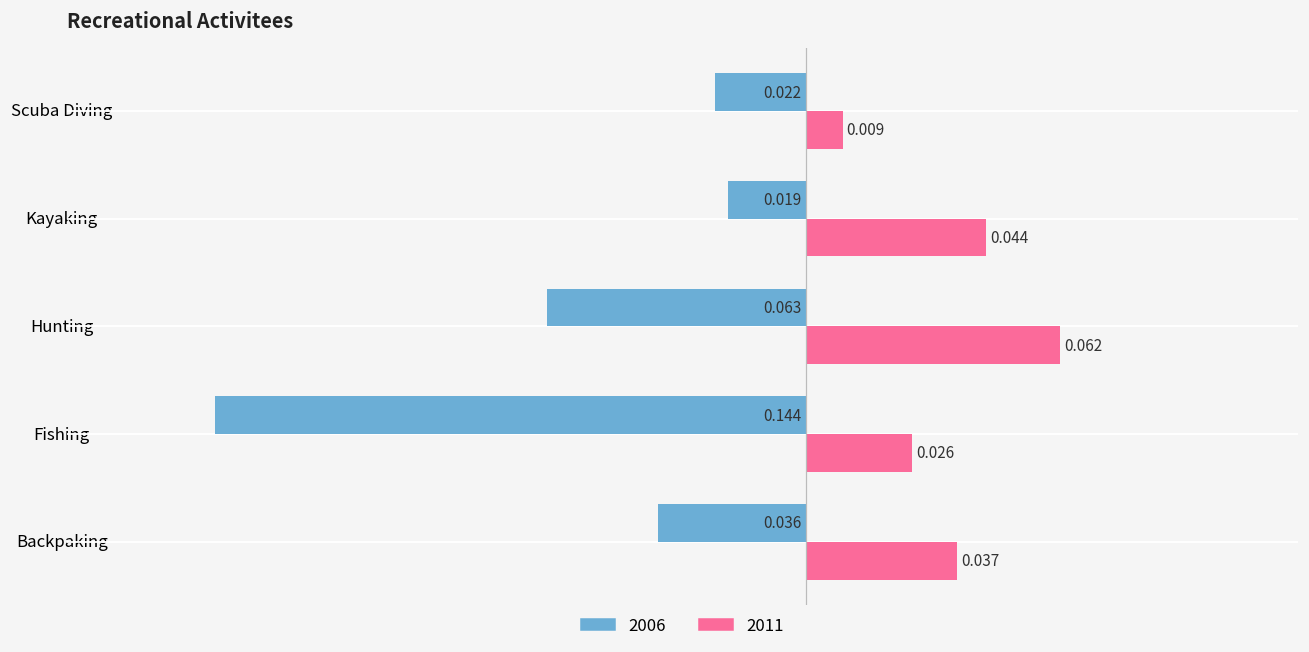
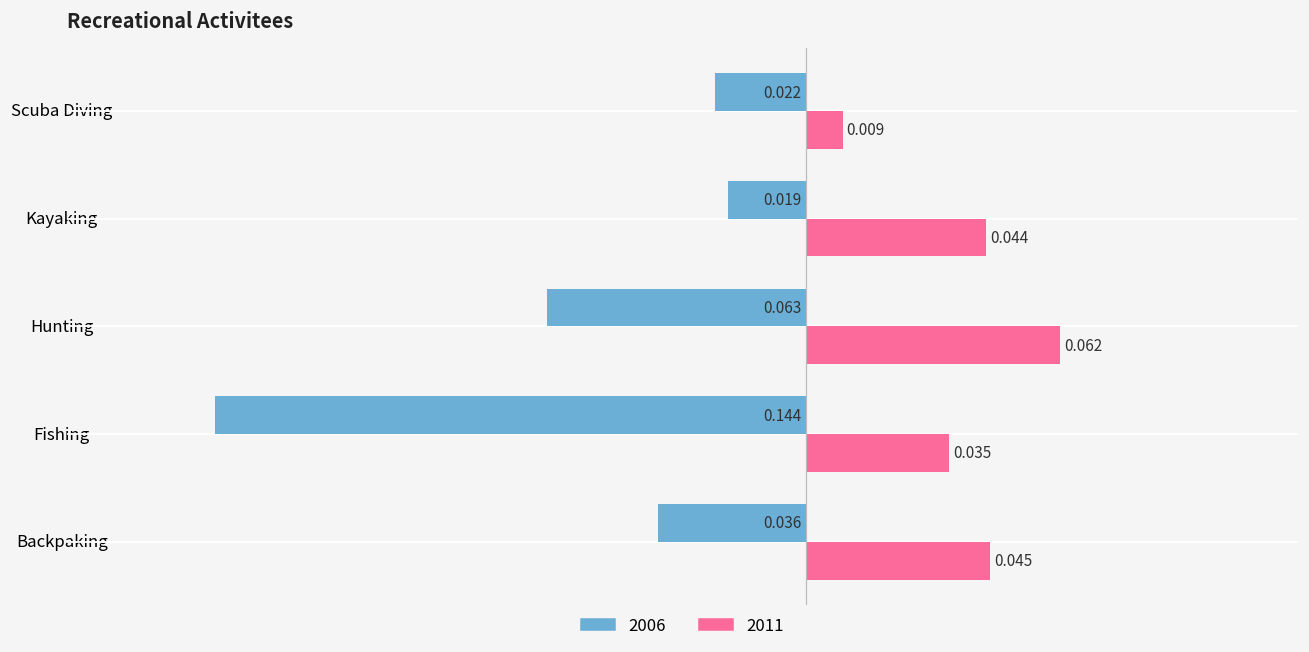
  {
    "2011": {
      "Scuba Diving": 0.009,
      "Kayaking": 0.044,
      "Hunting": 0.062,
-     "Fishing": 0.026,
-     "Backpaking": 0.037
+     "Fishing": 0.035,
+     "Backpaking": 0.045
    }
  }
